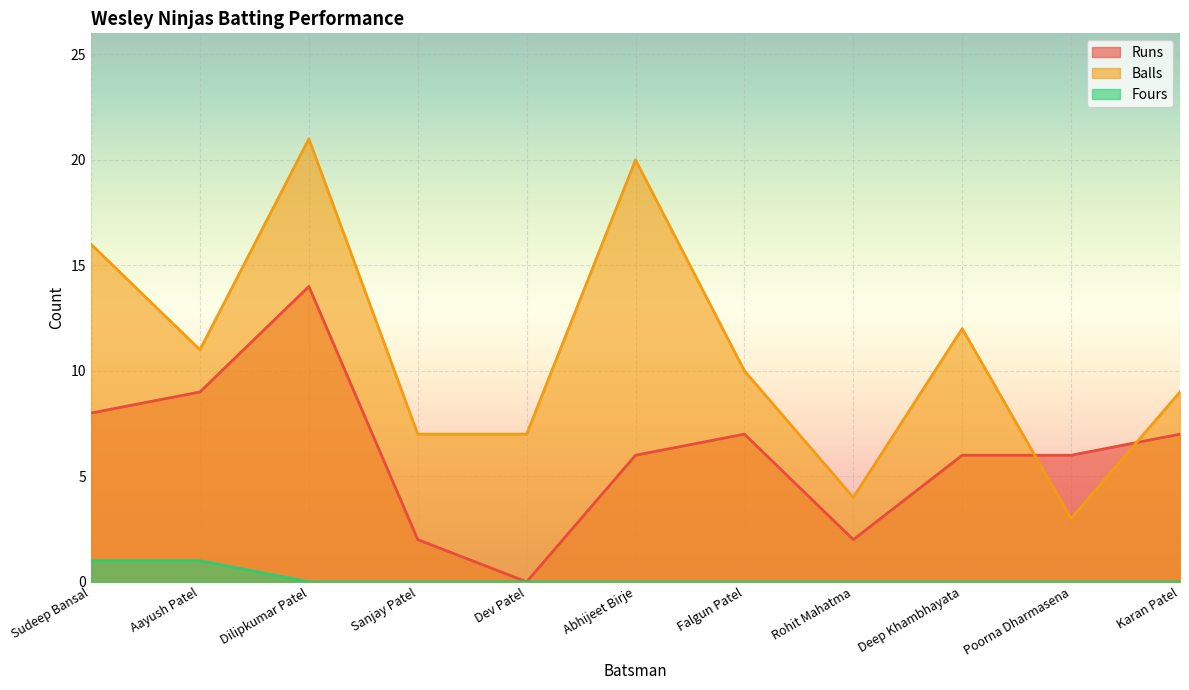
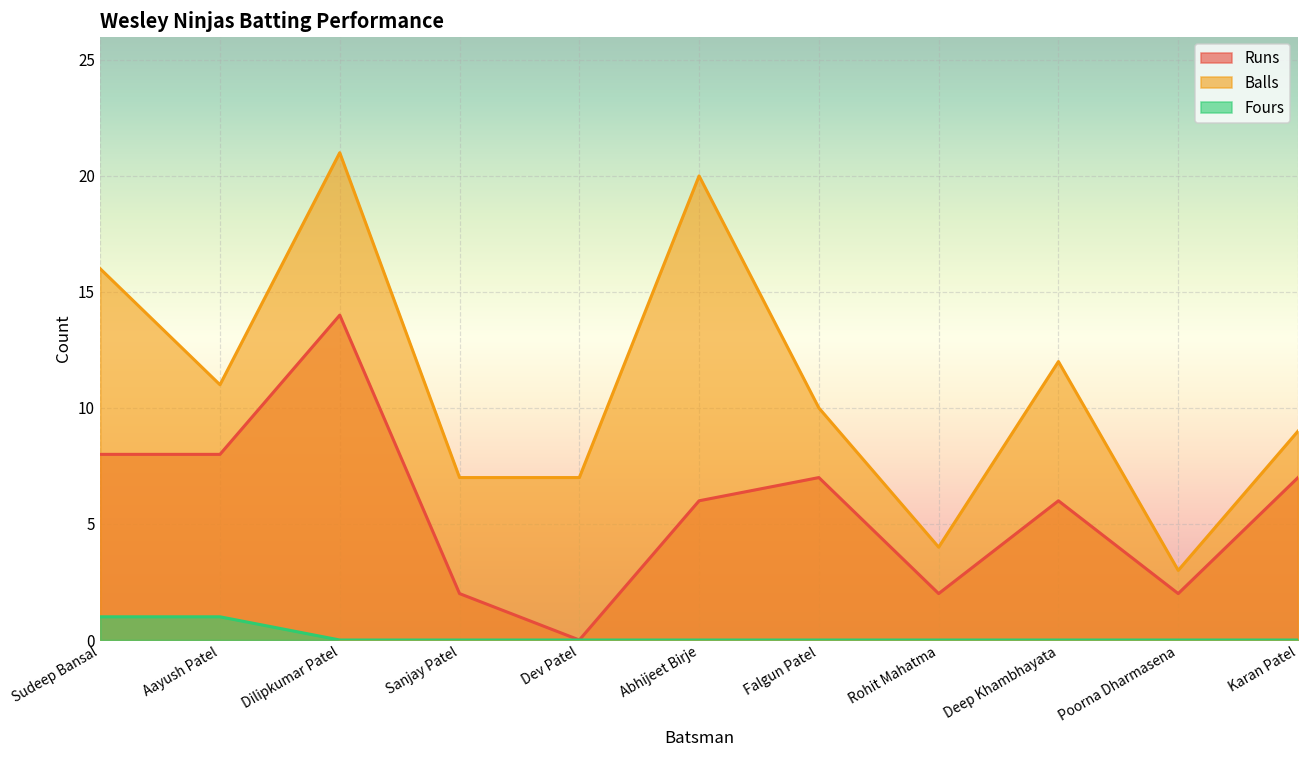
  {
    "Runs": {
      "Sudeep Bansal": 8,
-     "Aayush Patel": 9,
+     "Aayush Patel": 8,
      "Dilipkumar Patel": 14,
      "Sanjay Patel": 2,
      "Abhijeet Birje": 6,
      "Falgun Patel": 7,
      "Rohit Mahatma": 2,
      "Deep Khambhayata": 6,
-     "Poorna Dharmasena": 6,
+     "Poorna Dharmasena": 2,
      "Karan Patel": 7
    },
    "Balls": {
      "Sudeep Bansal": 16,
      "Aayush Patel": 11,
      "Dilipkumar Patel": 21,
      "Sanjay Patel": 7,
      "Dev Patel": 7,
      "Abhijeet Birje": 20,
      "Falgun Patel": 10,
      "Rohit Mahatma": 4,
      "Deep Khambhayata": 12,
      "Poorna Dharmasena": 3,
      "Karan Patel": 9
    },
    "Fours": {
      "Sudeep Bansal": 1,
      "Aayush Patel": 1,
      "Dilipkumar Patel": 0,
      "Sanjay Patel": 0,
      "Abhijeet Birje": 0,
      "Falgun Patel": 0,
      "Rohit Mahatma": 0,
      "Deep Khambhayata": 0,
      "Poorna Dharmasena": 0,
      "Karan Patel": 0
    }
  }
